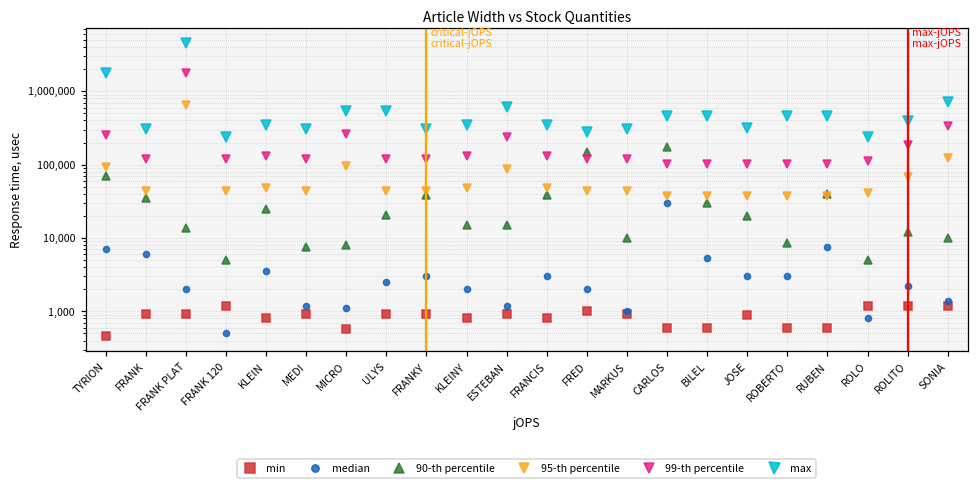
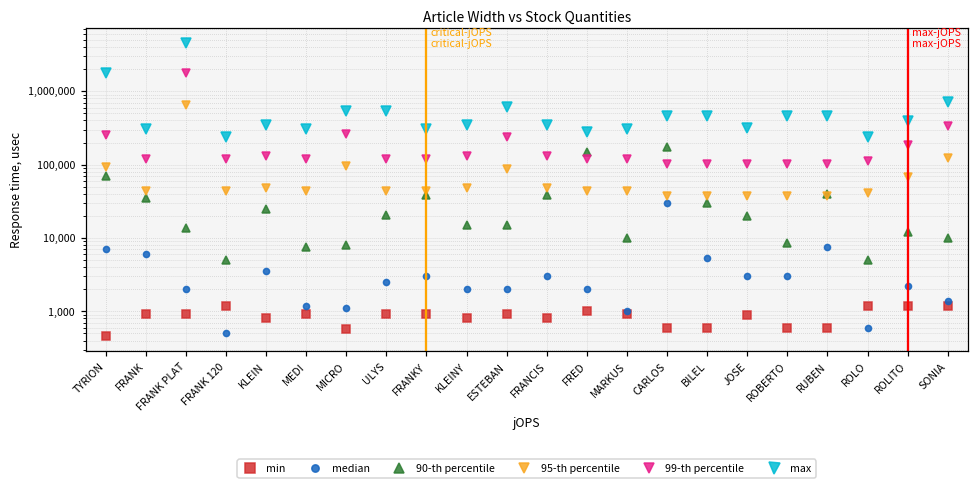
  {
    "min": {
      "TYRION": "500",
      "FRANK": "900",
      "FRANK PLAT": "900",
      "FRANK 120": "1,200",
      "KLEIN": "800",
      "MEDI": "900",
      "MICRO": "600",
      "ULYS": "900",
      "FRANKY": "900",
      "KLEINY": "800",
      "ESTEBAN": "900",
      "FRANCIS": "800",
      "FRED": "1,000",
      "CARLOS": "600",
      "BILEL": "600",
      "JOSE": "900",
      "ROBERTO": "600",
      "RUBEN": "600",
      "ROLO": "1,200",
      "ROLITO": "1,200",
      "SONIA": "1,200"
    },
    "median": {
      "TYRION": "7,000",
      "FRANK": "6,000",
      "FRANK PLAT": "2,000",
      "FRANK 120": "500",
      "KLEIN": "4,000",
      "MEDI": "1,200",
      "MICRO": "1,100",
      "ULYS": "2,500",
      "FRANKY": "3,000",
      "KLEINY": "2,000",
-     "ESTEBAN": "1,200",
+     "ESTEBAN": "2,000",
      "FRANCIS": "3,000",
      "FRED": "2,000",
      "CARLOS": "30,000",
      "BILEL": "5,000",
      "JOSE": "3,000",
      "ROBERTO": "3,000",
      "RUBEN": "8,000",
-     "ROLO": "800",
+     "ROLO": "600",
      "ROLITO": "2,200",
      "SONIA": "1,400"
    },
    "90-th percentile": {
      "TYRION": "70,000",
      "FRANK": "40,000",
      "FRANK PLAT": "14,000",
      "FRANK 120": "5,000",
      "KLEIN": "25,000",
      "MEDI": "8,000",
      "MICRO": "8,000",
      "ULYS": "21,000",
      "FRANKY": "40,000",
      "KLEINY": "15,000",
      "ESTEBAN": "15,000",
      "FRANCIS": "40,000",
      "FRED": "150,000",
      "MARKUS": "10,000",
      "CARLOS": "180,000",
      "BILEL": "30,000",
      "JOSE": "20,000",
      "ROBERTO": "9,000",
      "ROLO": "5,000",
      "ROLITO": "12,000",
      "SONIA": "10,000"
    },
    "95-th percentile": {
      "TYRION": "90,000",
      "FRANK": "40,000",
      "FRANK PLAT": "700,000",
      "FRANK 120": "40,000",
      "KLEIN": "50,000",
      "MEDI": "40,000",
      "MICRO": "100,000",
      "ULYS": "40,000",
      "FRANKY": "40,000",
      "KLEINY": "50,000",
      "ESTEBAN": "90,000",
      "FRANCIS": "50,000",
      "FRED": "40,000",
      "MARKUS": "40,000",
      "CARLOS": "40,000",
      "BILEL": "40,000",
      "JOSE": "40,000",
      "ROBERTO": "40,000",
      "ROLO": "40,000",
      "ROLITO": "70,000",
      "SONIA": "120,000"
    },
    "99-th percentile": {
      "TYRION": "260,000",
      "FRANK": "120,000",
      "FRANK PLAT": "1,800,000",
      "FRANK 120": "120,000",
      "KLEIN": "130,000",
      "MEDI": "120,000",
      "MICRO": "260,000",
      "ULYS": "120,000",
      "FRANKY": "120,000",
      "KLEINY": "130,000",
      "ESTEBAN": "240,000",
      "FRANCIS": "130,000",
      "FRED": "120,000",
      "MARKUS": "120,000",
      "CARLOS": "100,000",
      "BILEL": "100,000",
      "JOSE": "100,000",
      "ROBERTO": "100,000",
      "RUBEN": "100,000",
      "ROLO": "110,000",
      "ROLITO": "190,000",
      "SONIA": "300,000"
    },
    "max": {
      "TYRION": "1,800,000",
      "FRANK": "300,000",
      "FRANK PLAT": "5,000,000",
      "FRANK 120": "240,000",
      "KLEIN": "400,000",
      "MEDI": "300,000",
      "MICRO": "500,000",
      "ULYS": "500,000",
      "FRANKY": "300,000",
      "KLEINY": "400,000",
      "ESTEBAN": "600,000",
      "FRANCIS": "400,000",
      "FRED": "280,000",
      "MARKUS": "300,000",
      "CARLOS": "500,000",
      "BILEL": "500,000",
      "JOSE": "300,000",
      "ROBERTO": "500,000",
      "RUBEN": "500,000",
      "ROLO": "240,000",
      "ROLITO": "400,000",
      "SONIA": "700,000"
    }
  }
